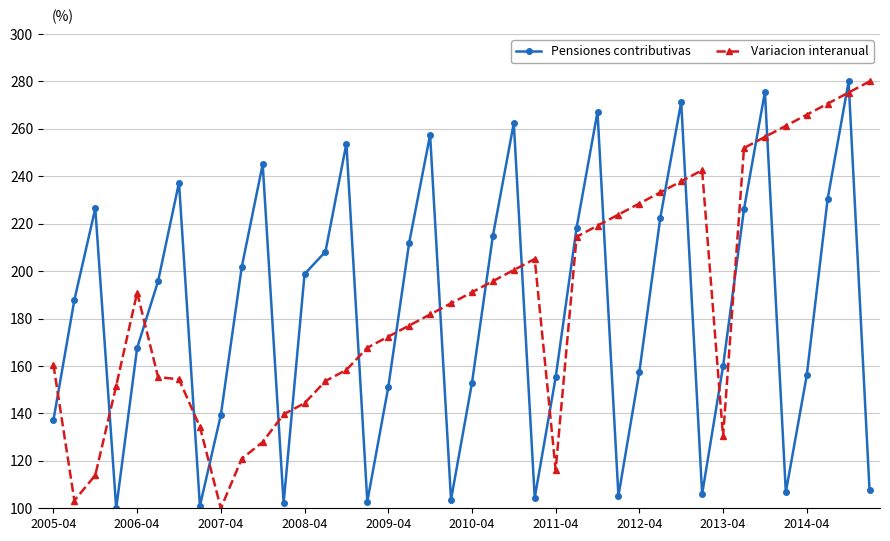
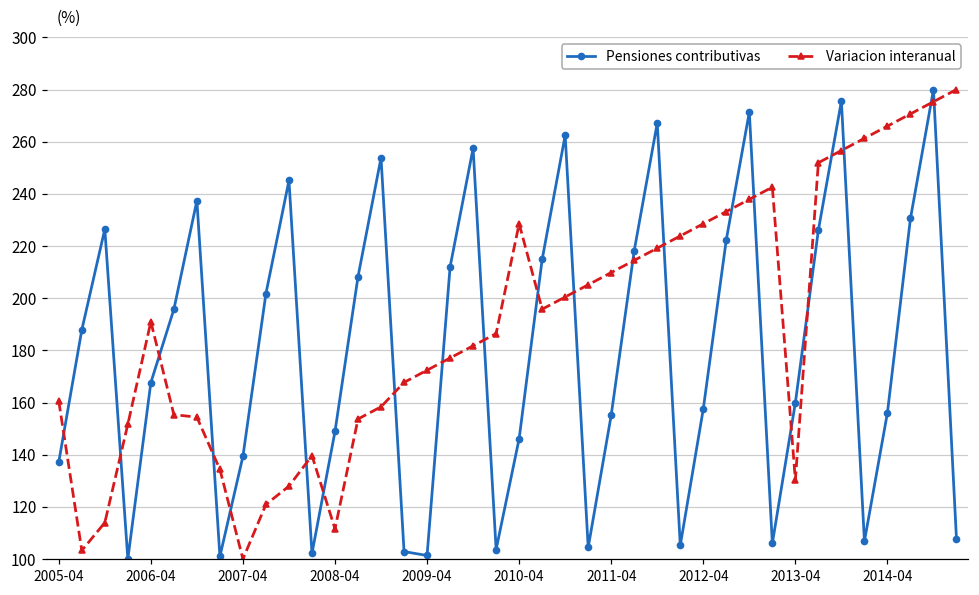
  {
    "Pensiones contributivas": {
      "2005-04": 137,
      "2006-04": 168,
      "2007-04": 139,
-     "2008-04": 199,
-     "2009-04": 151,
-     "2010-04": 153,
+     "2008-04": 149,
+     "2009-04": 101,
+     "2010-04": 146,
      "2011-04": 155,
      "2012-04": 158,
      "2013-04": 160,
      "2014-04": 156
    },
    "Variacion interanual": {
      "2005-04": 160,
      "2006-04": 191,
      "2007-04": 100,
-     "2008-04": 144,
+     "2008-04": 112,
      "2009-04": 172,
-     "2010-04": 191,
-     "2011-04": 116,
+     "2010-04": 229,
+     "2011-04": 210,
      "2012-04": 229,
      "2013-04": 130,
      "2014-04": 266
    }
  }
